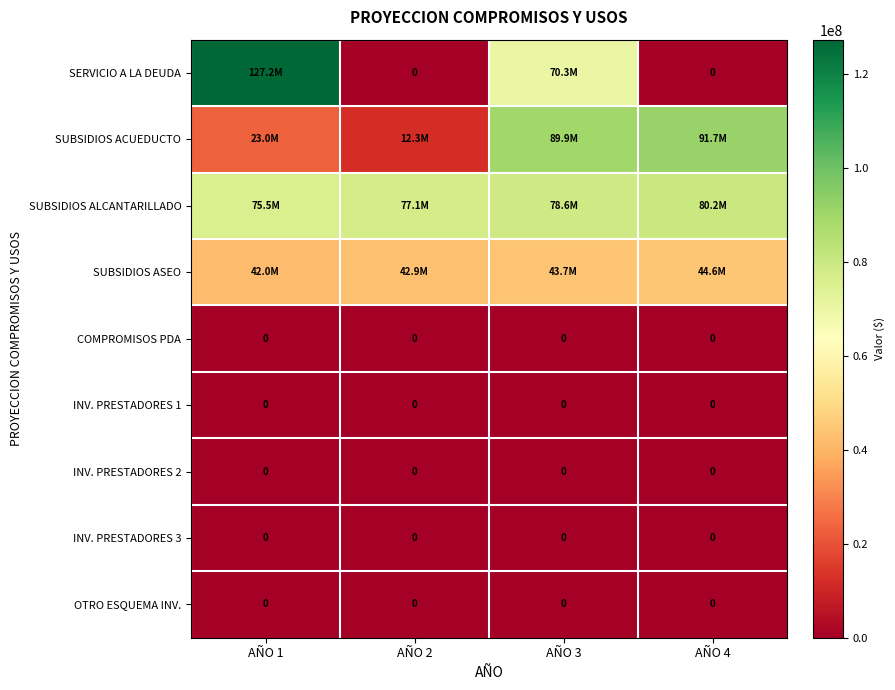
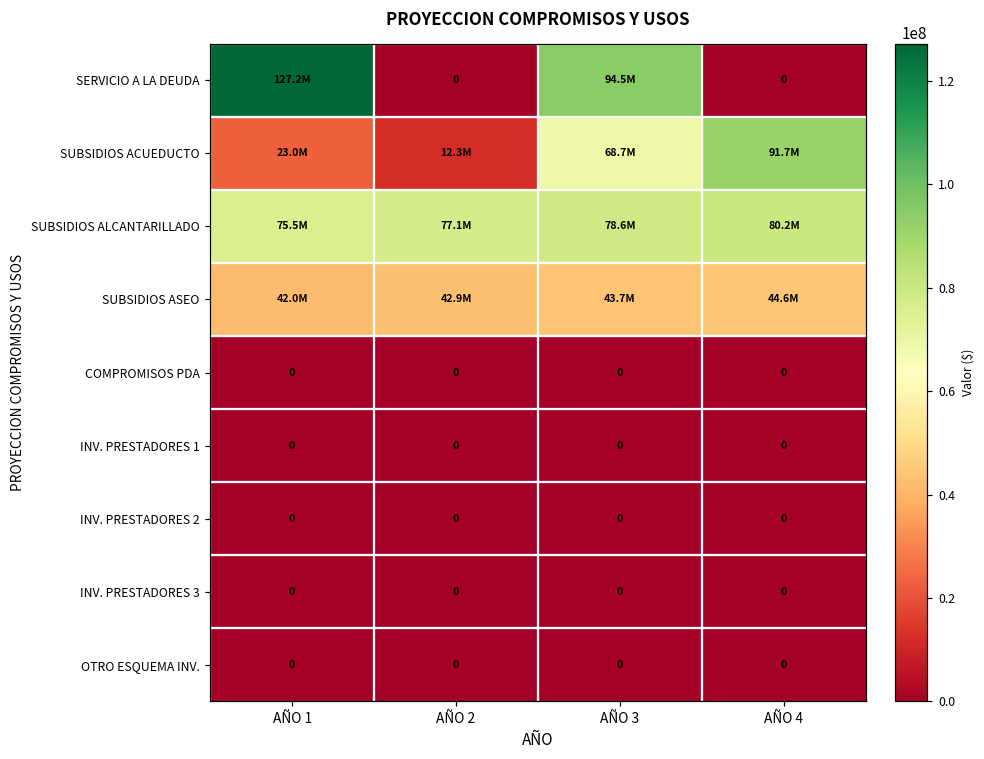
  {
    "SERVICIO A LA DEUDA": {
      "AÑO 1": "127.2M",
      "AÑO 2": "0",
-     "AÑO 3": "70.3M",
+     "AÑO 3": "94.5M",
      "AÑO 4": "0"
    },
    "SUBSIDIOS ACUEDUCTO": {
      "AÑO 1": "23.0M",
      "AÑO 2": "12.3M",
-     "AÑO 3": "89.9M",
+     "AÑO 3": "68.7M",
      "AÑO 4": "91.7M"
    },
    "SUBSIDIOS ALCANTARILLADO": {
      "AÑO 1": "75.5M",
      "AÑO 2": "77.1M",
      "AÑO 3": "78.6M",
      "AÑO 4": "80.2M"
    },
    "SUBSIDIOS ASEO": {
      "AÑO 1": "42.0M",
      "AÑO 2": "42.9M",
      "AÑO 3": "43.7M",
      "AÑO 4": "44.6M"
    },
    "COMPROMISOS PDA": {
      "AÑO 1": "0",
      "AÑO 2": "0",
      "AÑO 3": "0",
      "AÑO 4": "0"
    },
    "INV. PRESTADORES 1": {
      "AÑO 1": "0",
      "AÑO 2": "0",
      "AÑO 3": "0",
      "AÑO 4": "0"
    },
    "INV. PRESTADORES 2": {
      "AÑO 1": "0",
      "AÑO 2": "0",
      "AÑO 3": "0",
      "AÑO 4": "0"
    },
    "INV. PRESTADORES 3": {
      "AÑO 1": "0",
      "AÑO 2": "0",
      "AÑO 3": "0",
      "AÑO 4": "0"
    },
    "OTRO ESQUEMA INV.": {
      "AÑO 1": "0",
      "AÑO 2": "0",
      "AÑO 3": "0",
      "AÑO 4": "0"
    }
  }
